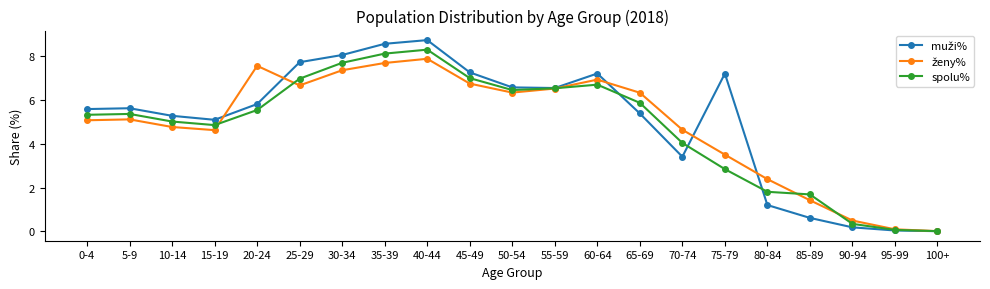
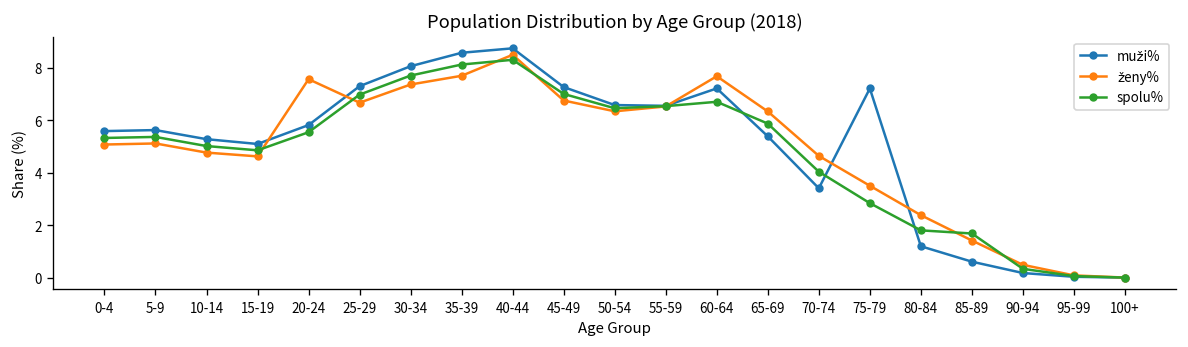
  {
    "muži%": {
      "0-4": 5.6,
      "5-9": 5.6,
      "10-14": 5.3,
      "15-19": 5.1,
      "20-24": 5.8,
-     "25-29": 7.7,
+     "25-29": 7.3,
      "30-34": 8.1,
      "35-39": 8.6,
      "40-44": 8.7,
      "45-49": 7.3,
      "50-54": 6.6,
      "60-64": 7.2,
      "65-69": 5.4,
      "70-74": 3.4,
      "75-79": 7.2,
      "80-84": 1.2,
      "85-89": 0.6,
      "90-94": 0.2
    },
    "ženy%": {
      "0-4": 5.1,
      "5-9": 5.1,
      "10-14": 4.8,
      "15-19": 4.6,
      "20-24": 7.6,
      "25-29": 6.7,
      "30-34": 7.4,
      "35-39": 7.7,
-     "40-44": 7.9,
+     "40-44": 8.5,
      "45-49": 6.8,
      "50-54": 6.3,
-     "60-64": 6.9,
+     "60-64": 7.7,
      "65-69": 6.3,
      "70-74": 4.6,
      "75-79": 3.5,
      "80-84": 2.4,
      "85-89": 1.4,
      "90-94": 0.5
    },
    "spolu%": {
      "0-4": 5.3,
      "5-9": 5.4,
      "10-14": 5.0,
      "15-19": 4.9,
      "20-24": 5.5,
      "25-29": 7.0,
      "30-34": 7.7,
      "35-39": 8.1,
      "40-44": 8.3,
      "45-49": 7.0,
      "50-54": 6.5,
      "60-64": 6.7,
      "65-69": 5.9,
      "70-74": 4.0,
      "75-79": 2.8,
      "80-84": 1.8,
      "85-89": 1.7,
      "90-94": 0.3
    }
  }
